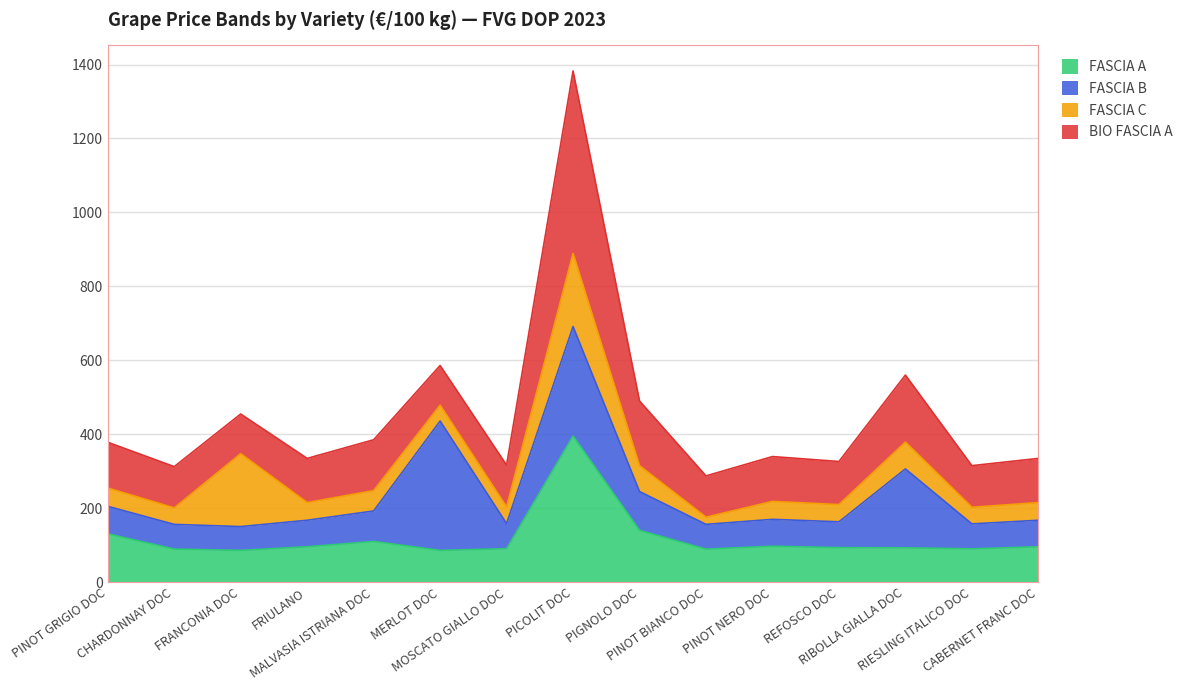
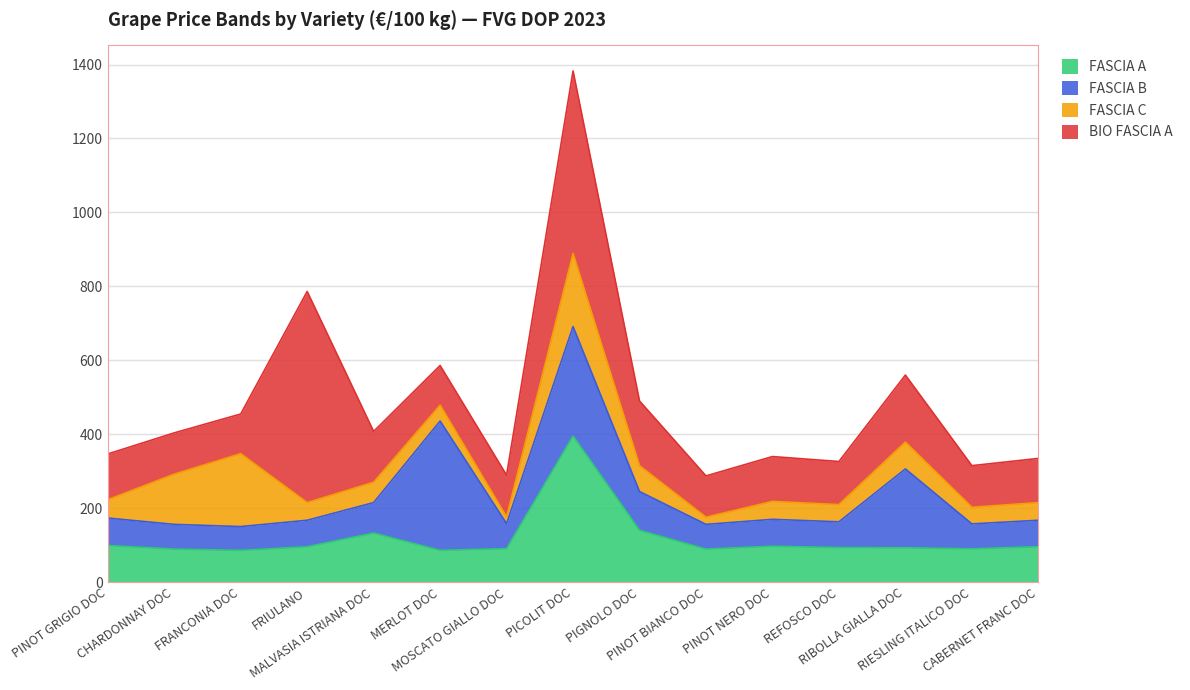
  {
    "FASCIA A": {
-     "PINOT GRIGIO DOC": 130,
+     "PINOT GRIGIO DOC": 100,
      "CHARDONNAY DOC": 90,
      "FRANCONIA DOC": 90,
      "FRIULANO": 100,
-     "MALVASIA ISTRIANA DOC": 110,
+     "MALVASIA ISTRIANA DOC": 130,
      "MERLOT DOC": 90,
      "MOSCATO GIALLO DOC": 90,
      "PICOLIT DOC": 400,
      "PIGNOLO DOC": 140,
      "PINOT BIANCO DOC": 90,
      "PINOT NERO DOC": 100,
      "REFOSCO DOC": 90,
      "RIBOLLA GIALLA DOC": 90,
      "RIESLING ITALICO DOC": 90,
      "CABERNET FRANC DOC": 100
    },
    "FASCIA B": {
      "PINOT GRIGIO DOC": 70,
      "CHARDONNAY DOC": 70,
      "FRANCONIA DOC": 60,
      "FRIULANO": 70,
      "MALVASIA ISTRIANA DOC": 80,
      "MERLOT DOC": 350,
      "MOSCATO GIALLO DOC": 70,
      "PICOLIT DOC": 300,
      "PIGNOLO DOC": 110,
      "PINOT BIANCO DOC": 70,
      "PINOT NERO DOC": 70,
      "REFOSCO DOC": 70,
      "RIBOLLA GIALLA DOC": 210,
      "RIESLING ITALICO DOC": 70,
      "CABERNET FRANC DOC": 70
    },
    "FASCIA C": {
      "PINOT GRIGIO DOC": 50,
-     "CHARDONNAY DOC": 40,
+     "CHARDONNAY DOC": 140,
      "FRANCONIA DOC": 200,
      "FRIULANO": 50,
      "MALVASIA ISTRIANA DOC": 60,
      "MERLOT DOC": 40,
-     "MOSCATO GIALLO DOC": 50,
+     "MOSCATO GIALLO DOC": 20,
      "PICOLIT DOC": 200,
      "PIGNOLO DOC": 70,
      "PINOT BIANCO DOC": 20,
      "PINOT NERO DOC": 50,
      "REFOSCO DOC": 50,
      "RIBOLLA GIALLA DOC": 70,
      "RIESLING ITALICO DOC": 50,
      "CABERNET FRANC DOC": 50
    },
    "BIO FASCIA A": {
      "PINOT GRIGIO DOC": 120,
      "CHARDONNAY DOC": 110,
      "FRANCONIA DOC": 110,
-     "FRIULANO": 120,
+     "FRIULANO": 570,
      "MALVASIA ISTRIANA DOC": 140,
      "MERLOT DOC": 110,
      "MOSCATO GIALLO DOC": 110,
      "PICOLIT DOC": 490,
      "PIGNOLO DOC": 180,
      "PINOT BIANCO DOC": 110,
      "PINOT NERO DOC": 120,
      "REFOSCO DOC": 120,
      "RIBOLLA GIALLA DOC": 180,
      "RIESLING ITALICO DOC": 110,
      "CABERNET FRANC DOC": 120
    }
  }
